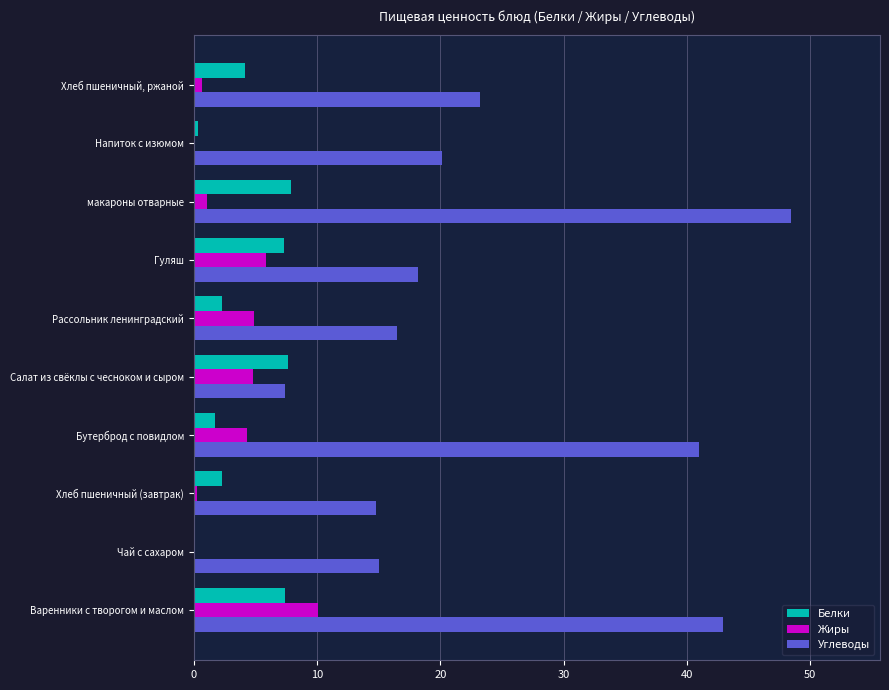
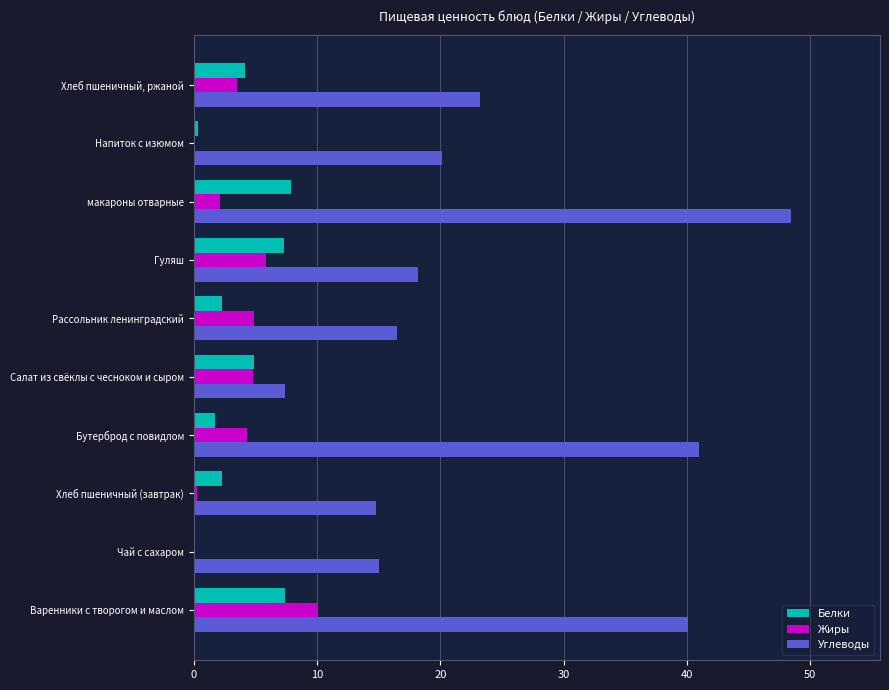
  {
    "Белки": {
      "Хлеб пшеничный, ржаной": 4.2,
      "Напиток с изюмом": 0.3,
      "макароны отварные": 7.9,
      "Гуляш": 7.3,
      "Рассольник ленинградский": 2.3,
-     "Салат из свёклы с чесноком и сыром": 7.6,
+     "Салат из свёклы с чесноком и сыром": 4.9,
      "Бутерброд с повидлом": 1.7,
      "Хлеб пшеничный (завтрак)": 2.3,
      "Варенники с творогом и маслом": 7.4
    },
    "Жиры": {
-     "Хлеб пшеничный, ржаной": 0.6,
+     "Хлеб пшеничный, ржаной": 3.5,
      "Напиток с изюмом": 0.0,
-     "макароны отварные": 1.1,
+     "макароны отварные": 2.1,
      "Гуляш": 5.9,
      "Рассольник ленинградский": 4.8,
      "Салат из свёклы с чесноком и сыром": 4.8,
      "Бутерброд с повидлом": 4.3,
      "Хлеб пшеничный (завтрак)": 0.2,
      "Чай с сахаром": 0.0,
      "Варенники с творогом и маслом": 10.1
    },
    "Углеводы": {
      "Хлеб пшеничный, ржаной": 23.2,
      "Напиток с изюмом": 20.1,
      "макароны отварные": 48.4,
      "Гуляш": 18.2,
      "Рассольник ленинградский": 16.5,
      "Салат из свёклы с чесноком и сыром": 7.4,
      "Бутерброд с повидлом": 41.0,
      "Хлеб пшеничный (завтрак)": 14.8,
      "Чай с сахаром": 15.0,
-     "Варенники с творогом и маслом": 42.9
+     "Варенники с творогом и маслом": 40.1
    }
  }
